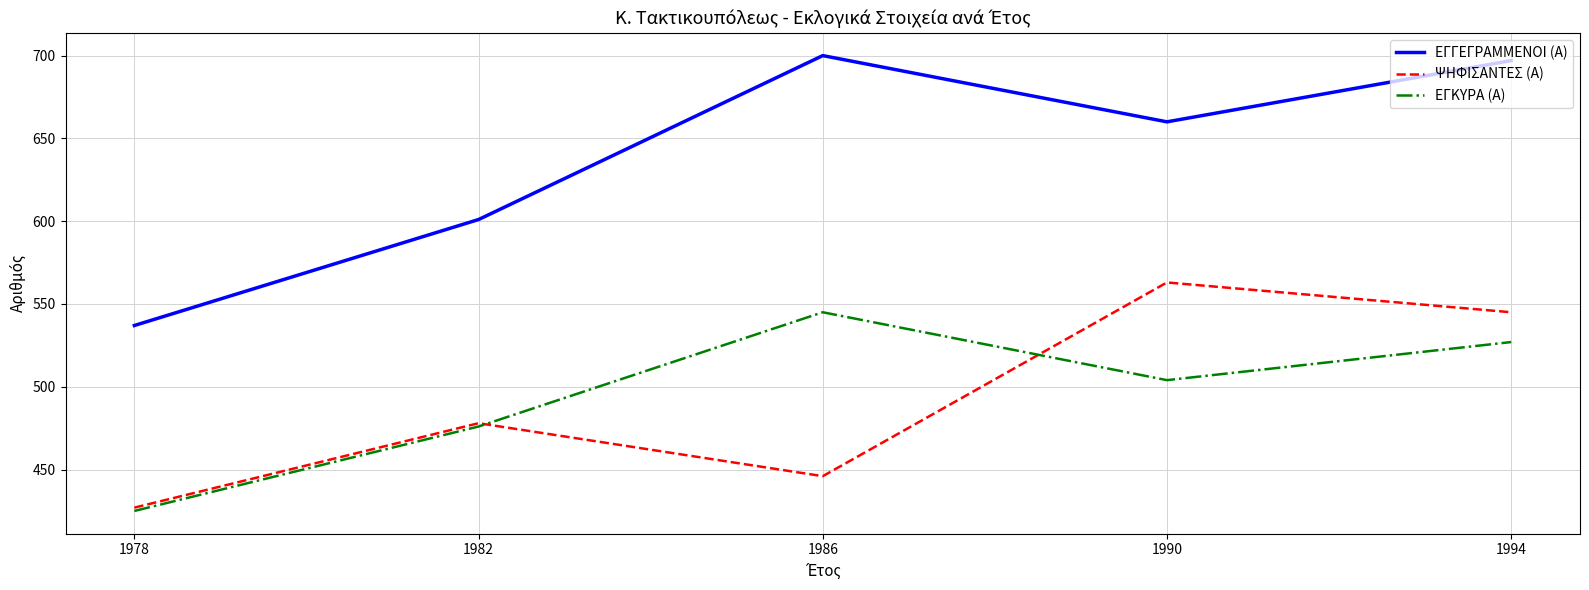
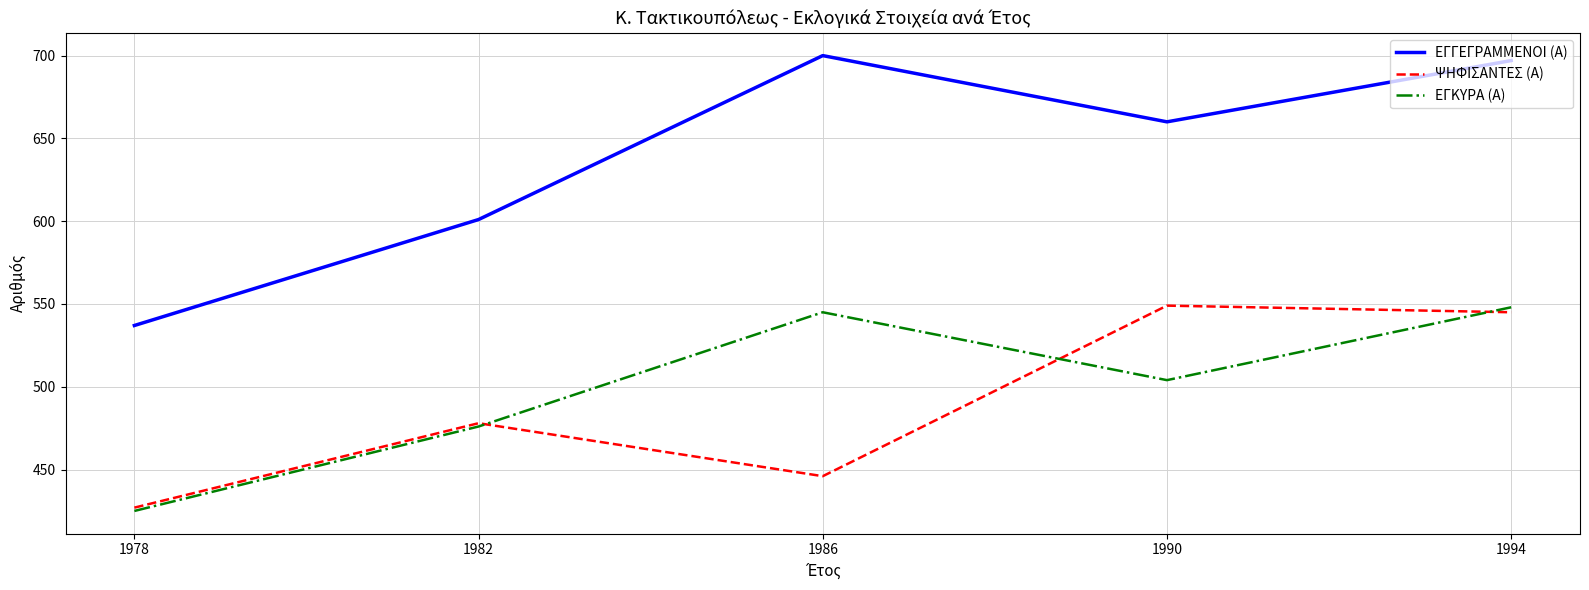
  {
    "ΕΓΓΕΓΡΑΜΜΕΝΟΙ (Α)": {
      "1978": 537,
      "1982": 601,
      "1986": 700,
      "1990": 660
    },
    "ΨΗΦΙΣΑΝΤΕΣ (Α)": {
      "1978": 427,
      "1982": 478,
      "1986": 446,
-     "1990": 563,
+     "1990": 549,
      "1994": 545
    },
    "ΕΓΚΥΡΑ (Α)": {
      "1978": 425,
      "1982": 476,
      "1986": 545,
      "1990": 504,
-     "1994": 527
+     "1994": 548
    }
  }
